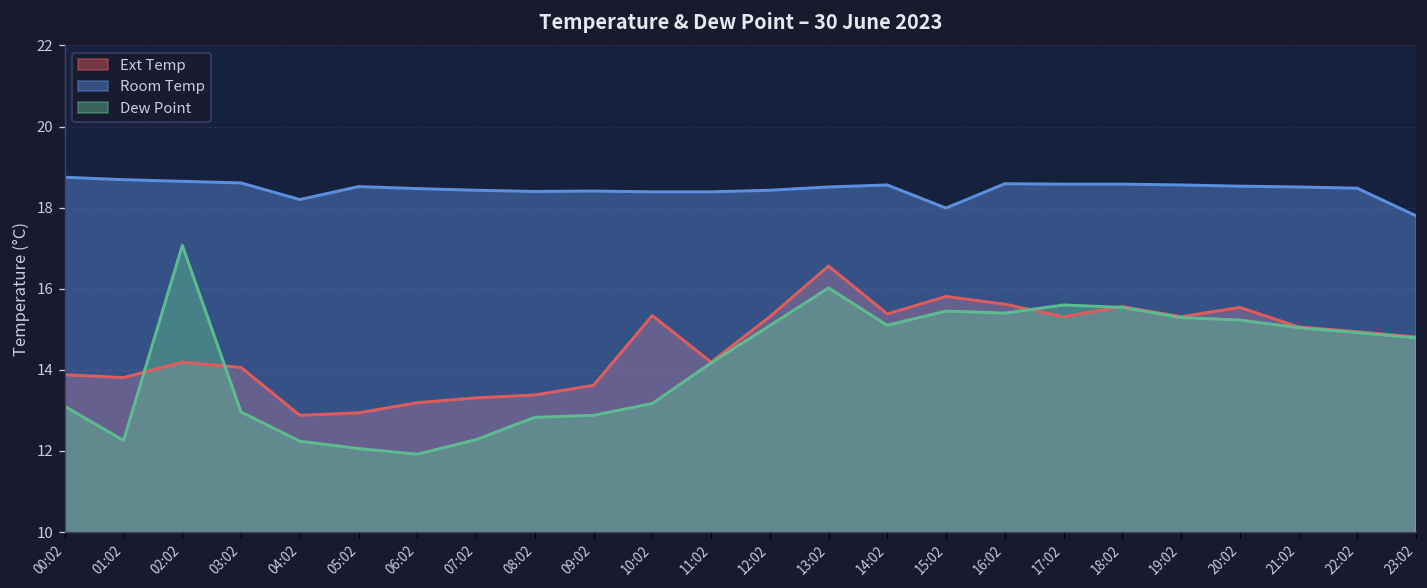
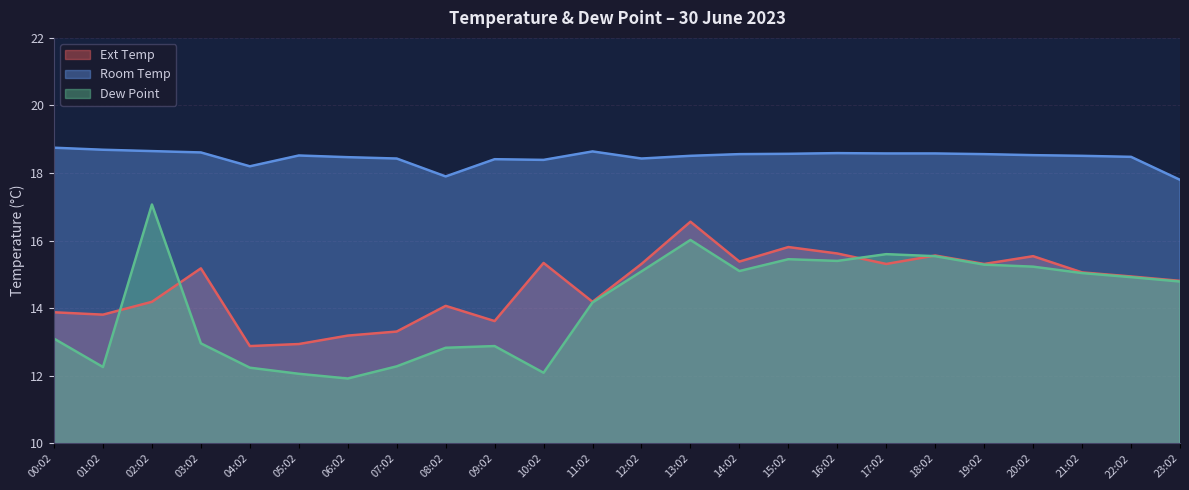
  {
    "Ext Temp": {
      "00:02": 13.9,
      "01:02": 13.8,
      "02:02": 14.2,
-     "03:02": 14.1,
+     "03:02": 15.2,
      "04:02": 12.9,
      "05:02": 12.9,
      "06:02": 13.2,
      "07:02": 13.3,
-     "08:02": 13.4,
+     "08:02": 14.1,
      "09:02": 13.6,
      "10:02": 15.3,
      "12:02": 15.3,
      "13:02": 16.6,
      "14:02": 15.4,
      "15:02": 15.8,
      "16:02": 15.6,
      "17:02": 15.3,
      "20:02": 15.5
    },
    "Room Temp": {
      "00:02": 18.8,
      "01:02": 18.7,
      "02:02": 18.7,
      "03:02": 18.6,
      "04:02": 18.2,
      "05:02": 18.5,
      "06:02": 18.5,
      "07:02": 18.4,
-     "08:02": 18.4,
+     "08:02": 17.9,
      "09:02": 18.4,
      "10:02": 18.4,
-     "11:02": 18.4,
+     "11:02": 18.6,
      "12:02": 18.4,
      "13:02": 18.5,
      "14:02": 18.6,
-     "15:02": 18.0,
+     "15:02": 18.6,
      "16:02": 18.6,
      "17:02": 18.6,
      "18:02": 18.6,
      "19:02": 18.6,
      "20:02": 18.5,
      "21:02": 18.5,
      "22:02": 18.5,
      "23:02": 17.8
    },
    "Dew Point": {
      "00:02": 13.1,
      "01:02": 12.3,
      "02:02": 17.1,
      "03:02": 13.0,
      "04:02": 12.2,
      "05:02": 12.1,
      "06:02": 11.9,
      "07:02": 12.3,
      "08:02": 12.8,
      "09:02": 12.9,
-     "10:02": 13.2,
+     "10:02": 12.1,
      "12:02": 15.1,
      "13:02": 16.0,
      "14:02": 15.1,
      "15:02": 15.5,
      "16:02": 15.4,
      "17:02": 15.6,
      "20:02": 15.2
    }
  }
